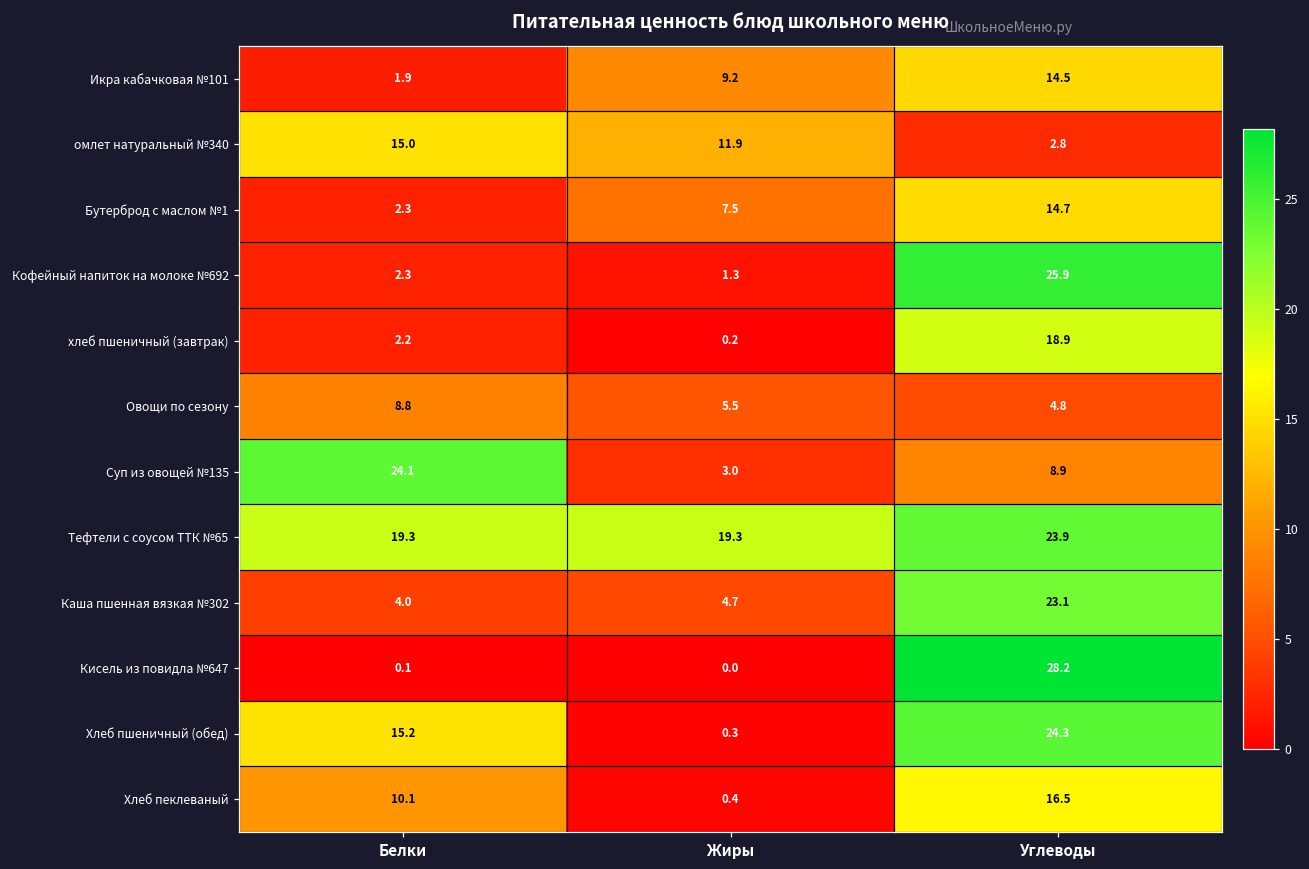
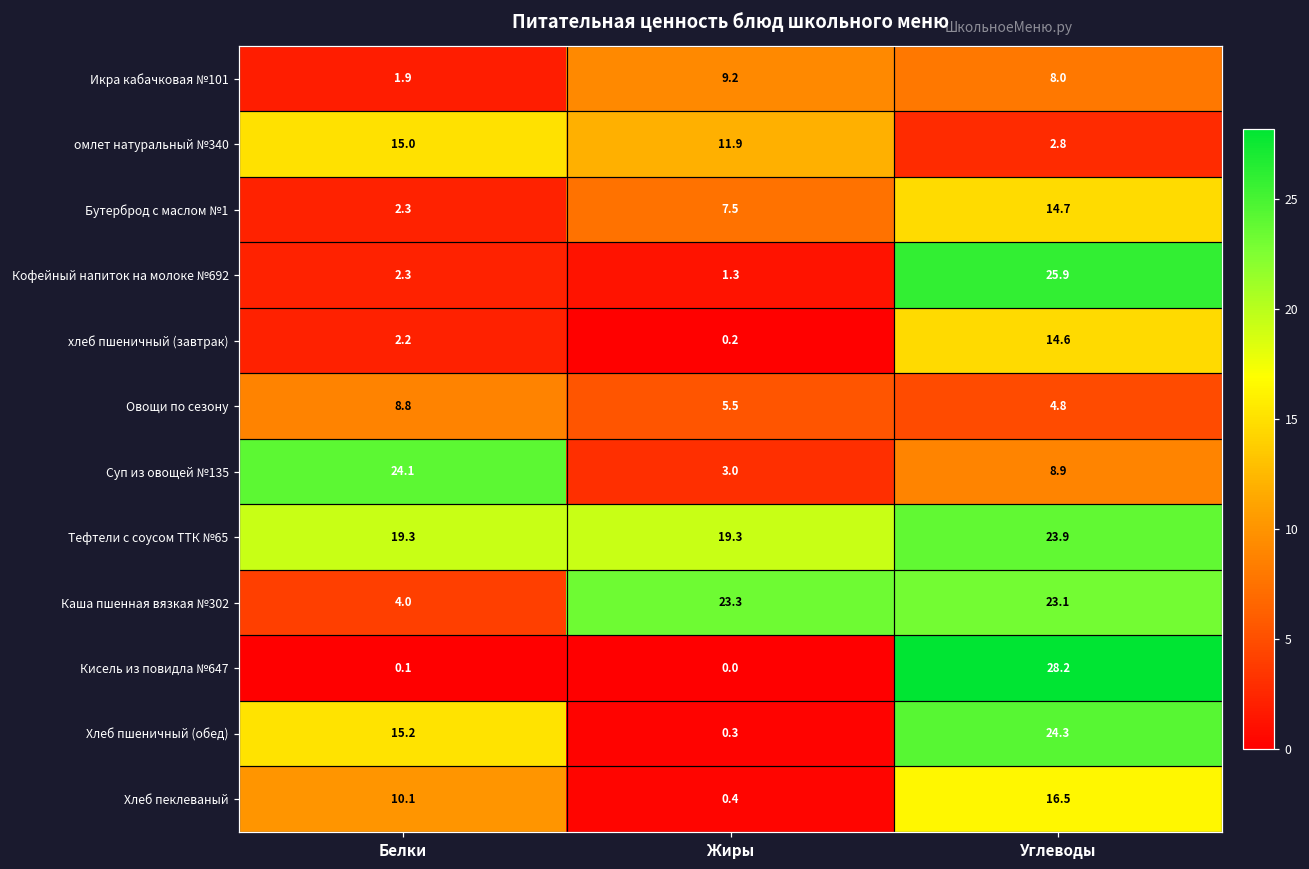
  {
    "Икра кабачковая №101": {
      "Белки": 1.9,
      "Жиры": 9.2,
-     "Углеводы": 14.5
+     "Углеводы": 8.0
    },
    "омлет натуральный №340": {
      "Белки": 15.0,
      "Жиры": 11.9,
      "Углеводы": 2.8
    },
    "Бутерброд с маслом №1": {
      "Белки": 2.3,
      "Жиры": 7.5,
      "Углеводы": 14.7
    },
    "Кофейный напиток на молоке №692": {
      "Белки": 2.3,
      "Жиры": 1.3,
      "Углеводы": 25.9
    },
    "хлеб пшеничный (завтрак)": {
      "Белки": 2.2,
      "Жиры": 0.2,
-     "Углеводы": 18.9
+     "Углеводы": 14.6
    },
    "Овощи по сезону": {
      "Белки": 8.8,
      "Жиры": 5.5,
      "Углеводы": 4.8
    },
    "Суп из овощей №135": {
      "Белки": 24.1,
      "Жиры": 3.0,
      "Углеводы": 8.9
    },
    "Тефтели с соусом ТТК №65": {
      "Белки": 19.3,
      "Жиры": 19.3,
      "Углеводы": 23.9
    },
    "Каша пшенная вязкая №302": {
      "Белки": 4.0,
-     "Жиры": 4.7,
+     "Жиры": 23.3,
      "Углеводы": 23.1
    },
    "Кисель из повидла №647": {
      "Белки": 0.1,
      "Жиры": 0.0,
      "Углеводы": 28.2
    },
    "Хлеб пшеничный (обед)": {
      "Белки": 15.2,
      "Жиры": 0.3,
      "Углеводы": 24.3
    },
    "Хлеб пеклеваный": {
      "Белки": 10.1,
      "Жиры": 0.4,
      "Углеводы": 16.5
    }
  }
